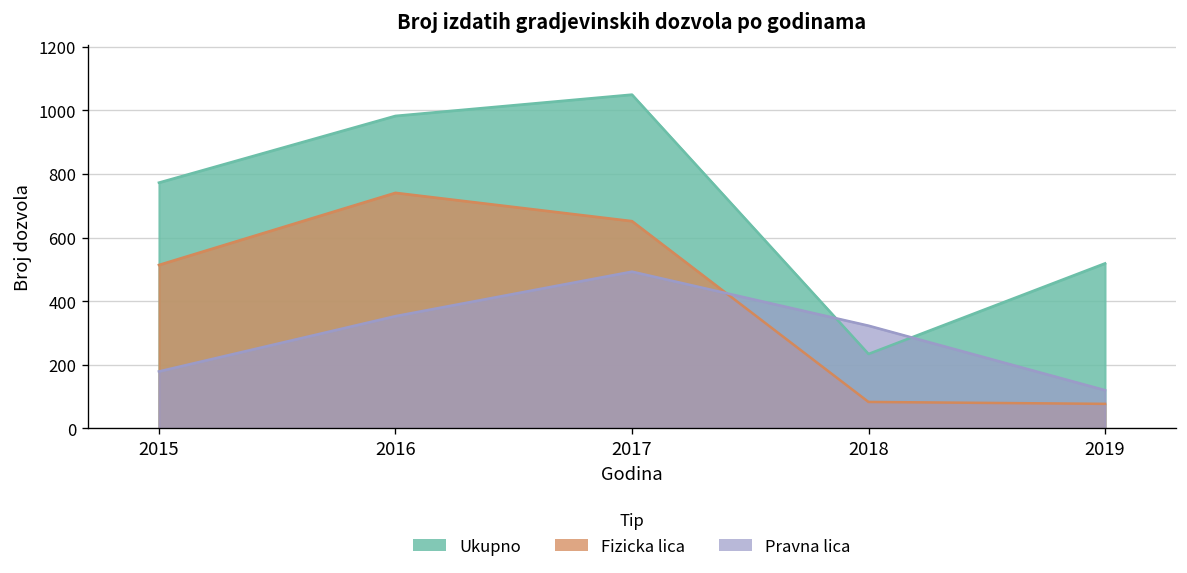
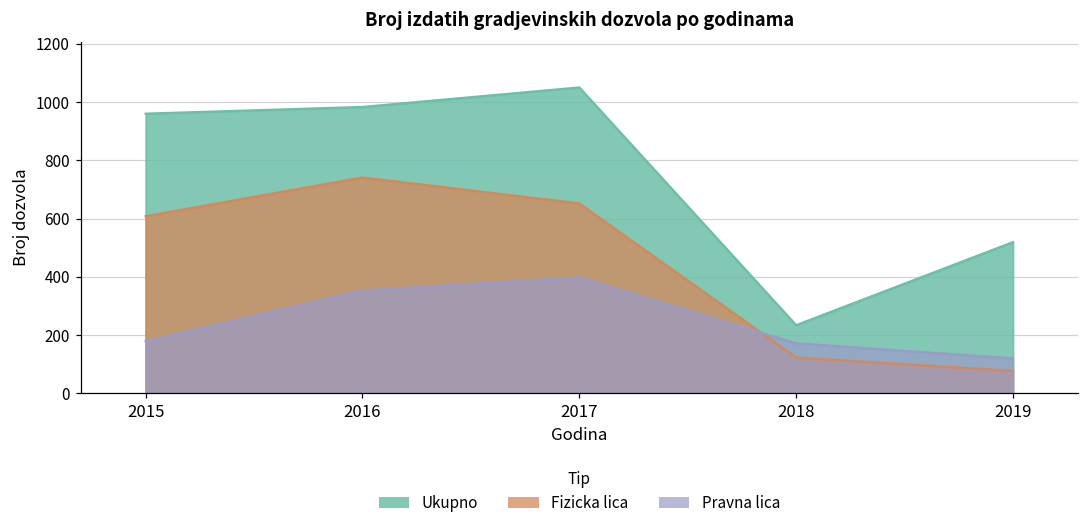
  {
    "Ukupno": {
-     "2015": 770,
+     "2015": 960,
      "2016": 980,
      "2017": 1050,
      "2018": 230,
      "2019": 520
    },
    "Fizicka lica": {
-     "2015": 510,
+     "2015": 610,
      "2016": 740,
      "2017": 650,
-     "2018": 80,
+     "2018": 120,
      "2019": 80
    },
    "Pravna lica": {
      "2015": 180,
      "2016": 350,
-     "2017": 490,
-     "2018": 320,
+     "2017": 400,
+     "2018": 170,
      "2019": 120
    }
  }
